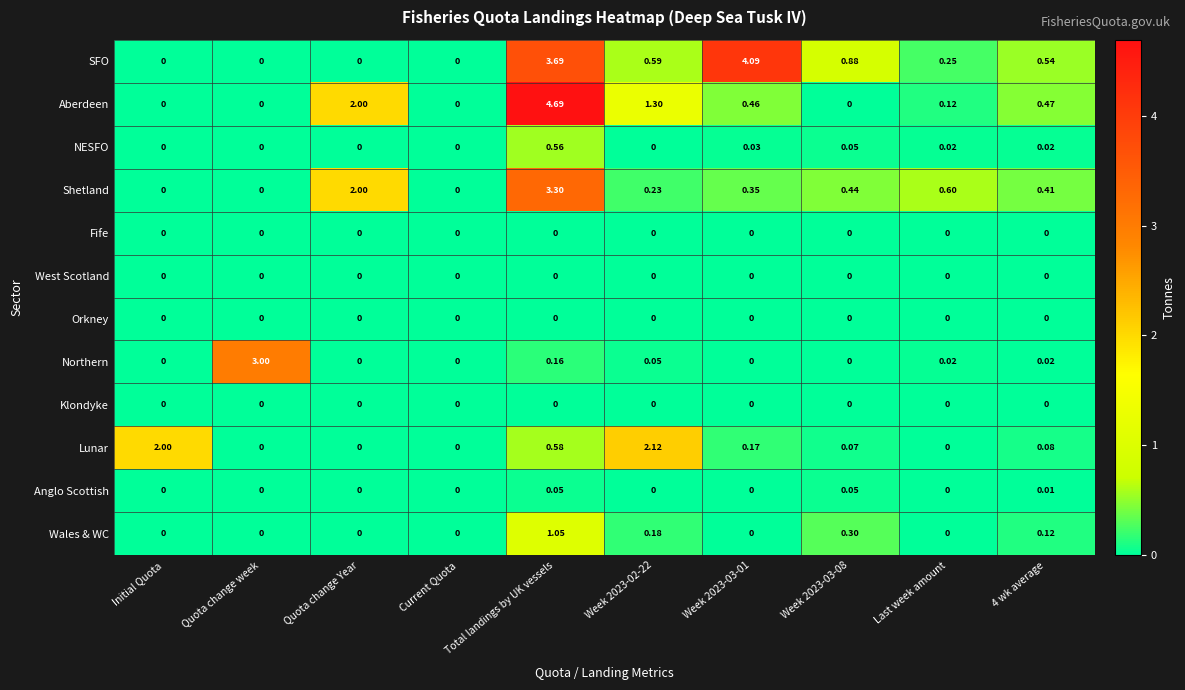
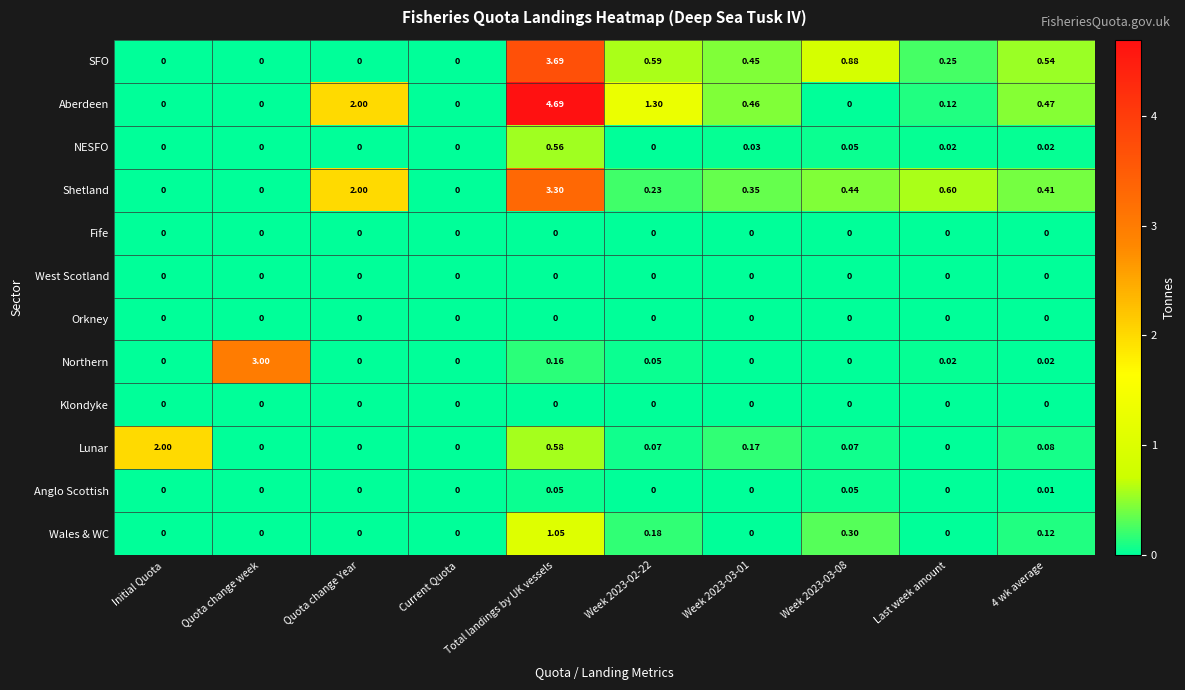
  {
    "SFO": {
      "Initial Quota": 0,
      "Quota change week": 0,
      "Quota change Year": 0,
      "Current Quota": 0,
      "Total landings by UK vessels": 3.69,
      "Week 2023-02-22": 0.59,
-     "Week 2023-03-01": 4.09,
+     "Week 2023-03-01": 0.45,
      "Week 2023-03-08": 0.88,
      "Last week amount": 0.25,
      "4 wk average": 0.54
    },
    "Aberdeen": {
      "Initial Quota": 0,
      "Quota change week": 0,
      "Quota change Year": 2.00,
      "Current Quota": 0,
      "Total landings by UK vessels": 4.69,
      "Week 2023-02-22": 1.30,
      "Week 2023-03-01": 0.46,
      "Week 2023-03-08": 0,
      "Last week amount": 0.12,
      "4 wk average": 0.47
    },
    "NESFO": {
      "Initial Quota": 0,
      "Quota change week": 0,
      "Quota change Year": 0,
      "Current Quota": 0,
      "Total landings by UK vessels": 0.56,
      "Week 2023-02-22": 0,
      "Week 2023-03-01": 0.03,
      "Week 2023-03-08": 0.05,
      "Last week amount": 0.02,
      "4 wk average": 0.02
    },
    "Shetland": {
      "Initial Quota": 0,
      "Quota change week": 0,
      "Quota change Year": 2.00,
      "Current Quota": 0,
      "Total landings by UK vessels": 3.30,
      "Week 2023-02-22": 0.23,
      "Week 2023-03-01": 0.35,
      "Week 2023-03-08": 0.44,
      "Last week amount": 0.60,
      "4 wk average": 0.41
    },
    "Fife": {
      "Initial Quota": 0,
      "Quota change week": 0,
      "Quota change Year": 0,
      "Current Quota": 0,
      "Total landings by UK vessels": 0,
      "Week 2023-02-22": 0,
      "Week 2023-03-01": 0,
      "Week 2023-03-08": 0,
      "Last week amount": 0,
      "4 wk average": 0
    },
    "West Scotland": {
      "Initial Quota": 0,
      "Quota change week": 0,
      "Quota change Year": 0,
      "Current Quota": 0,
      "Total landings by UK vessels": 0,
      "Week 2023-02-22": 0,
      "Week 2023-03-01": 0,
      "Week 2023-03-08": 0,
      "Last week amount": 0,
      "4 wk average": 0
    },
    "Orkney": {
      "Initial Quota": 0,
      "Quota change week": 0,
      "Quota change Year": 0,
      "Current Quota": 0,
      "Total landings by UK vessels": 0,
      "Week 2023-02-22": 0,
      "Week 2023-03-01": 0,
      "Week 2023-03-08": 0,
      "Last week amount": 0,
      "4 wk average": 0
    },
    "Northern": {
      "Initial Quota": 0,
      "Quota change week": 3.00,
      "Quota change Year": 0,
      "Current Quota": 0,
      "Total landings by UK vessels": 0.16,
      "Week 2023-02-22": 0.05,
      "Week 2023-03-01": 0,
      "Week 2023-03-08": 0,
      "Last week amount": 0.02,
      "4 wk average": 0.02
    },
    "Klondyke": {
      "Initial Quota": 0,
      "Quota change week": 0,
      "Quota change Year": 0,
      "Current Quota": 0,
      "Total landings by UK vessels": 0,
      "Week 2023-02-22": 0,
      "Week 2023-03-01": 0,
      "Week 2023-03-08": 0,
      "Last week amount": 0,
      "4 wk average": 0
    },
    "Lunar": {
      "Initial Quota": 2.00,
      "Quota change week": 0,
      "Quota change Year": 0,
      "Current Quota": 0,
      "Total landings by UK vessels": 0.58,
-     "Week 2023-02-22": 2.12,
+     "Week 2023-02-22": 0.07,
      "Week 2023-03-01": 0.17,
      "Week 2023-03-08": 0.07,
      "Last week amount": 0,
      "4 wk average": 0.08
    },
    "Anglo Scottish": {
      "Initial Quota": 0,
      "Quota change week": 0,
      "Quota change Year": 0,
      "Current Quota": 0,
      "Total landings by UK vessels": 0.05,
      "Week 2023-02-22": 0,
      "Week 2023-03-01": 0,
      "Week 2023-03-08": 0.05,
      "Last week amount": 0,
      "4 wk average": 0.01
    },
    "Wales & WC": {
      "Initial Quota": 0,
      "Quota change week": 0,
      "Quota change Year": 0,
      "Current Quota": 0,
      "Total landings by UK vessels": 1.05,
      "Week 2023-02-22": 0.18,
      "Week 2023-03-01": 0,
      "Week 2023-03-08": 0.30,
      "Last week amount": 0,
      "4 wk average": 0.12
    }
  }
